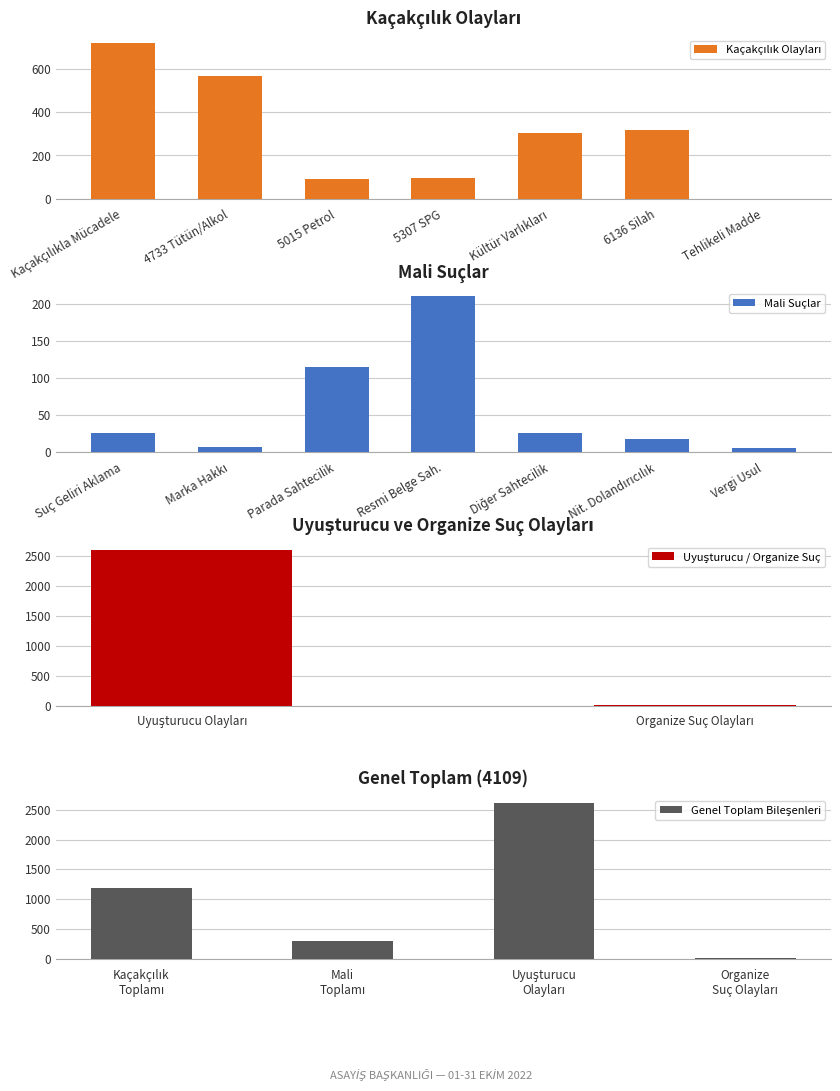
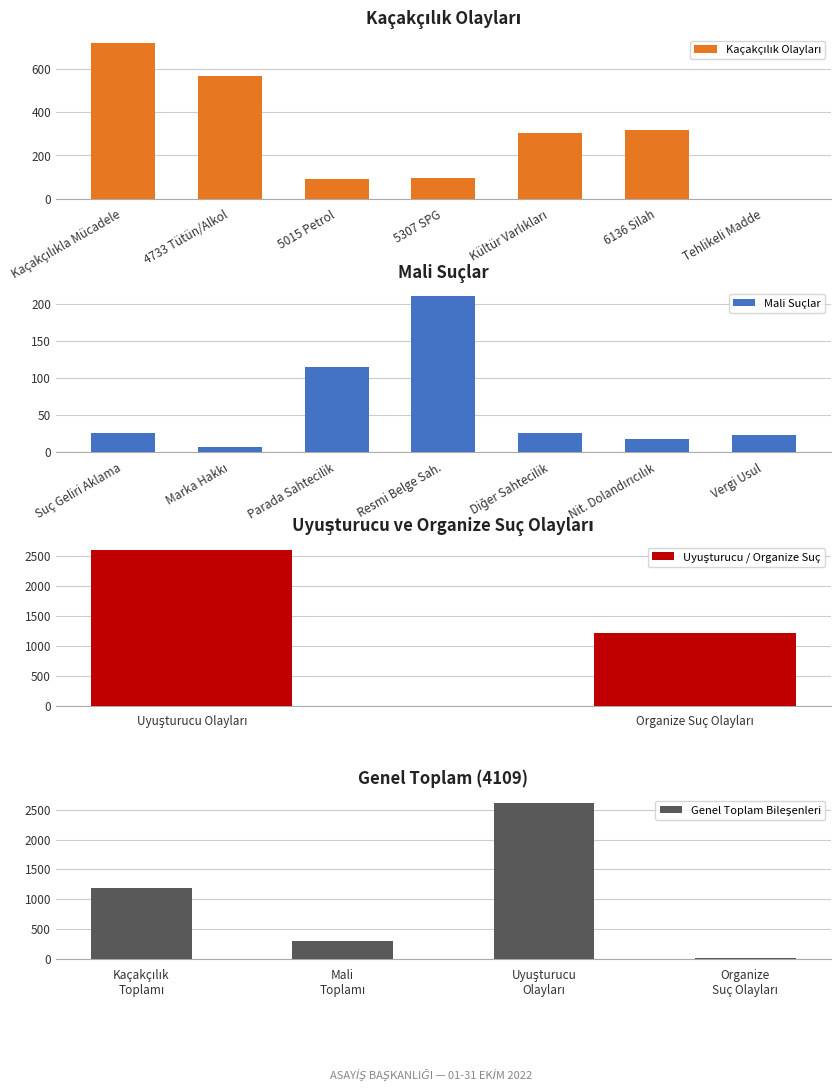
  {
    "Kaçakçılık Olayları": {
      "Kaçakçılıkla Mücadele": 720,
      "4733 Tütün/Alkol": 570,
      "5015 Petrol": 90,
      "5307 SPG": 100,
      "Kültür Varlıkları": 310,
      "6136 Silah": 320,
      "Tehlikeli Madde": 0
    },
    "Mali Suçlar": {
      "Suç Geliri Aklama": 30,
      "Marka Hakkı": 10,
      "Parada Sahtecilik": 120,
      "Resmi Belge Sah.": 210,
      "Diğer Sahtecilik": 30,
      "Nit. Dolandırıcılık": 20,
-     "Vergi Usul": 10
+     "Vergi Usul": 20
    },
    "Uyuşturucu ve Organize Suç Olayları": {
      "Uyuşturucu Olayları": 2600,
-     "Organize Suç Olayları": 0
+     "Organize Suç Olayları": 1200
    },
    "Genel Toplam (4109)": {
      "Kaçakçılık Toplamı": 1200,
      "Mali Toplamı": 300,
      "Uyuşturucu Olayları": 2600
    }
  }
